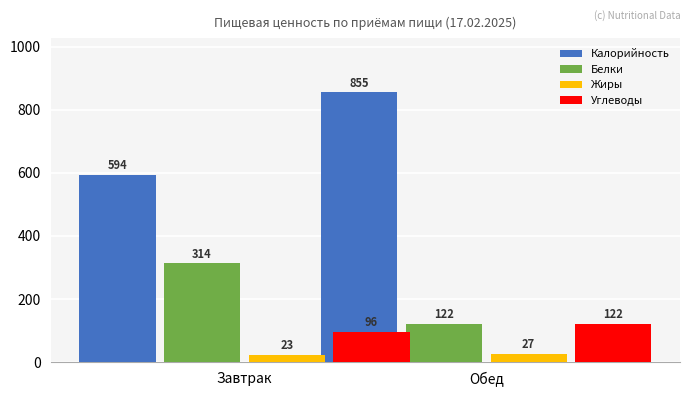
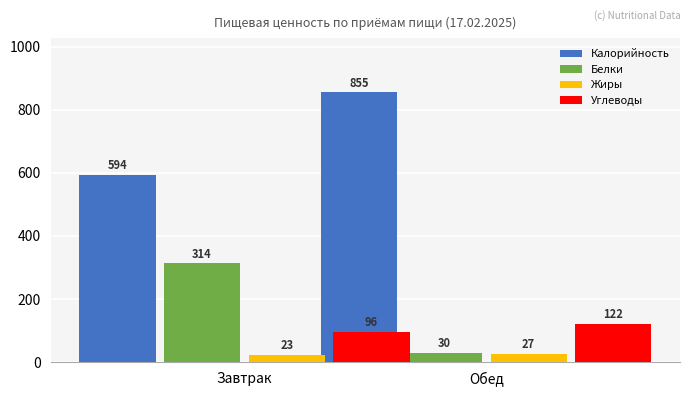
  {
    "Белки": {
      "Завтрак": 314,
-     "Обед": 122
+     "Обед": 30
    },
    "Жиры": {
      "Завтрак": 23,
      "Обед": 27
    }
  }
